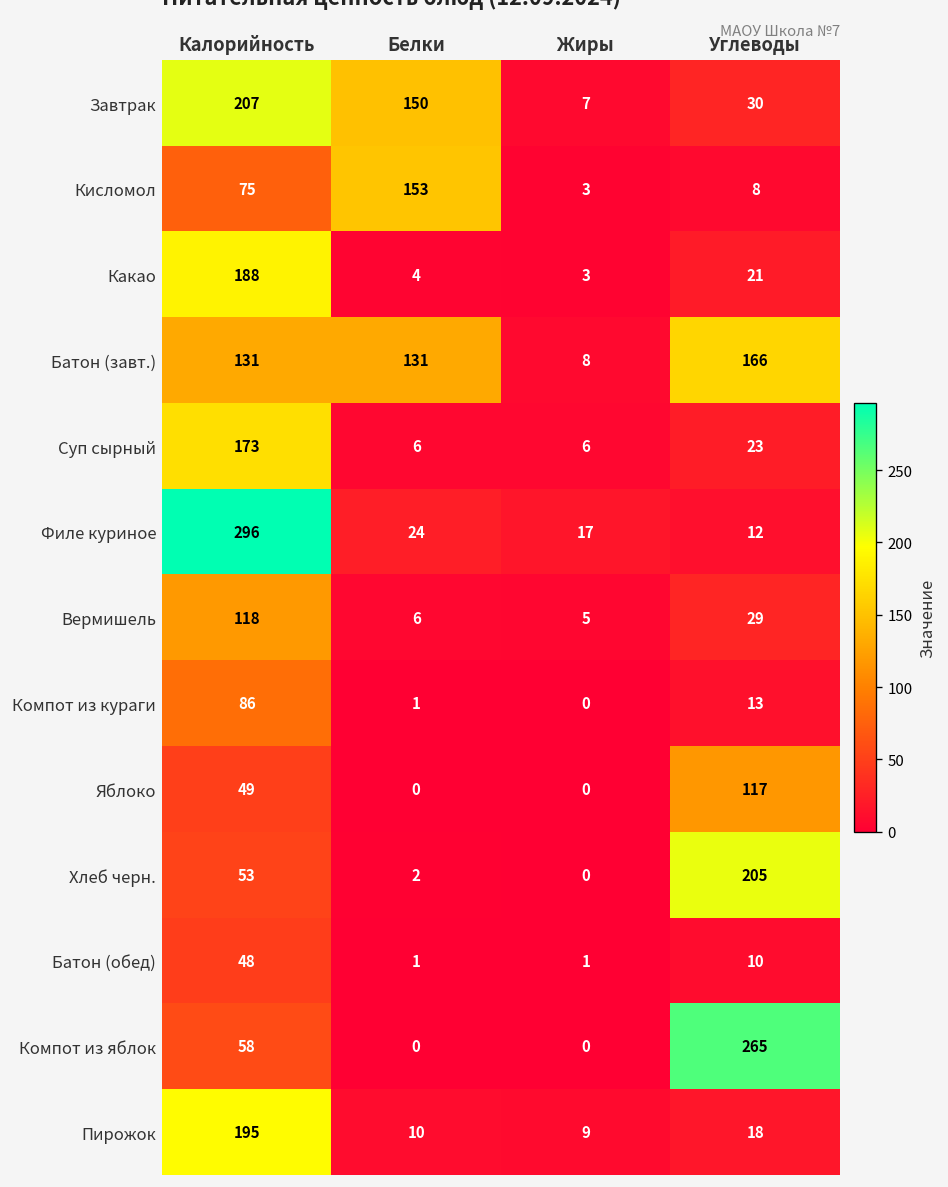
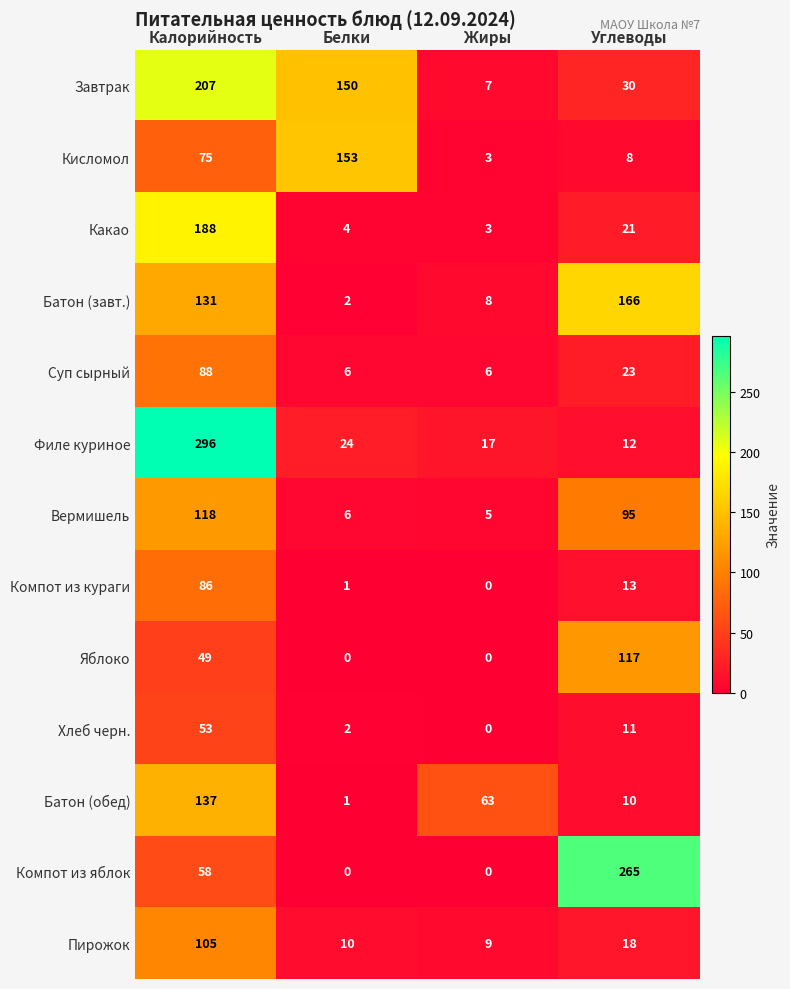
  {
    "Завтрак": {
      "Калорийность": 207,
      "Белки": 150,
      "Жиры": 7,
      "Углеводы": 30
    },
    "Кисломол": {
      "Калорийность": 75,
      "Белки": 153,
      "Жиры": 3,
      "Углеводы": 8
    },
    "Какао": {
      "Калорийность": 188,
      "Белки": 4,
      "Жиры": 3,
      "Углеводы": 21
    },
    "Батон (завт.)": {
      "Калорийность": 131,
-     "Белки": 131,
+     "Белки": 2,
      "Жиры": 8,
      "Углеводы": 166
    },
    "Суп сырный": {
-     "Калорийность": 173,
+     "Калорийность": 88,
      "Белки": 6,
      "Жиры": 6,
      "Углеводы": 23
    },
    "Филе куриное": {
      "Калорийность": 296,
      "Белки": 24,
      "Жиры": 17,
      "Углеводы": 12
    },
    "Вермишель": {
      "Калорийность": 118,
      "Белки": 6,
      "Жиры": 5,
-     "Углеводы": 29
+     "Углеводы": 95
    },
    "Компот из кураги": {
      "Калорийность": 86,
      "Белки": 1,
      "Жиры": 0,
      "Углеводы": 13
    },
    "Яблоко": {
      "Калорийность": 49,
      "Белки": 0,
      "Жиры": 0,
      "Углеводы": 117
    },
    "Хлеб черн.": {
      "Калорийность": 53,
      "Белки": 2,
      "Жиры": 0,
-     "Углеводы": 205
+     "Углеводы": 11
    },
    "Батон (обед)": {
-     "Калорийность": 48,
+     "Калорийность": 137,
      "Белки": 1,
-     "Жиры": 1,
+     "Жиры": 63,
      "Углеводы": 10
    },
    "Компот из яблок": {
      "Калорийность": 58,
      "Белки": 0,
      "Жиры": 0,
      "Углеводы": 265
    },
    "Пирожок": {
-     "Калорийность": 195,
+     "Калорийность": 105,
      "Белки": 10,
      "Жиры": 9,
      "Углеводы": 18
    }
  }
